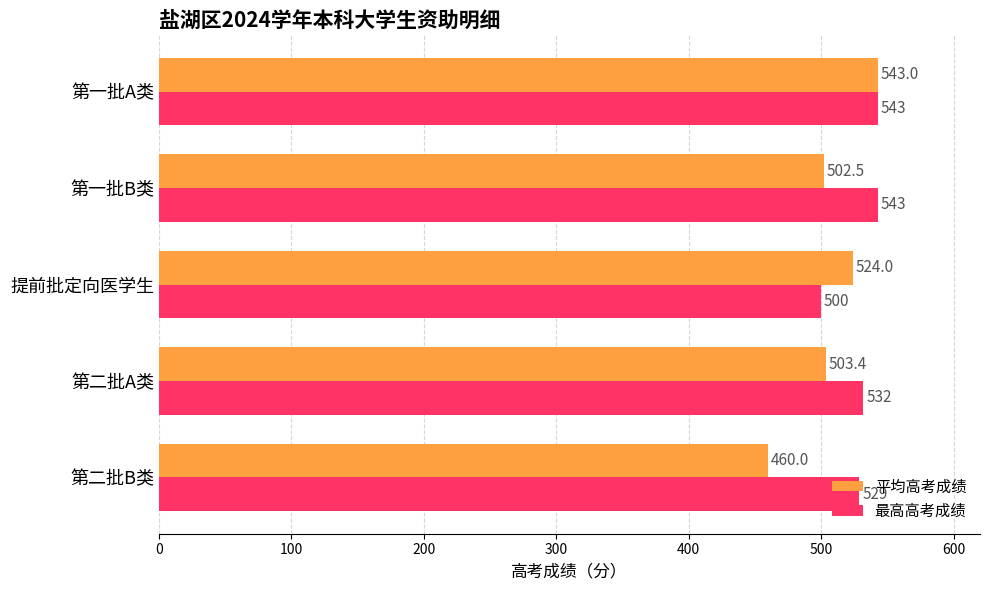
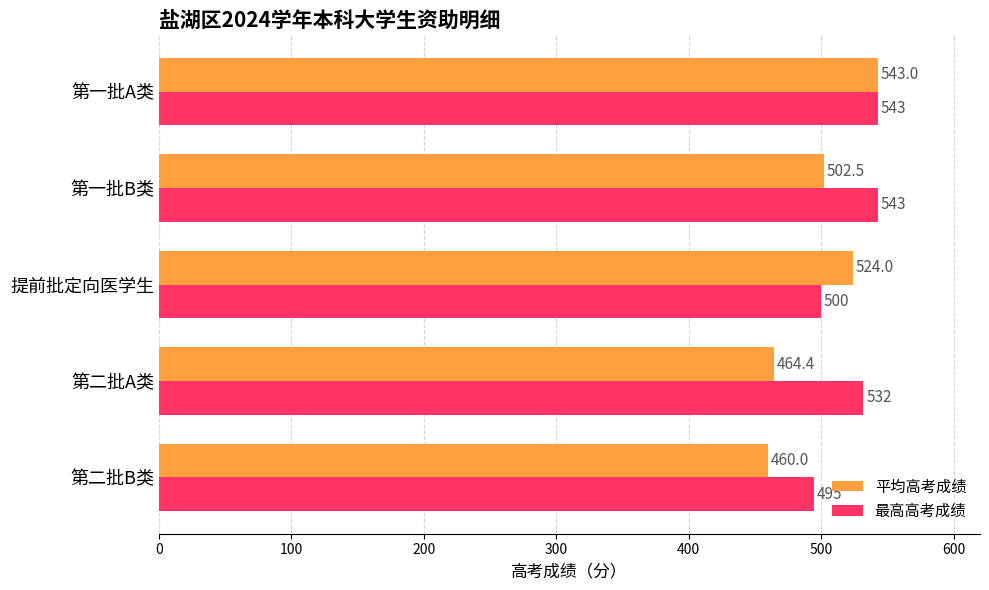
  {
    "平均高考成绩": {
      "第一批A类": 543.0,
      "第一批B类": 502.5,
      "提前批定向医学生": 524.0,
-     "第二批A类": 503.4,
+     "第二批A类": 464.4,
      "第二批B类": 460.0
    },
    "最高高考成绩": {
      "第一批A类": 543,
      "第一批B类": 543,
      "提前批定向医学生": 500,
      "第二批A类": 532,
-     "第二批B类": 529
+     "第二批B类": 495
    }
  }
